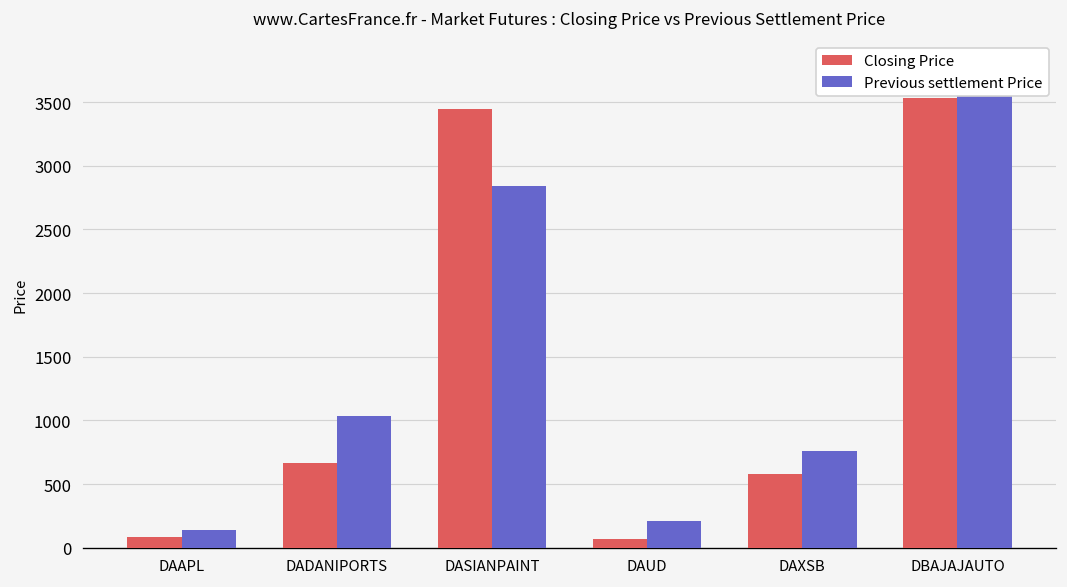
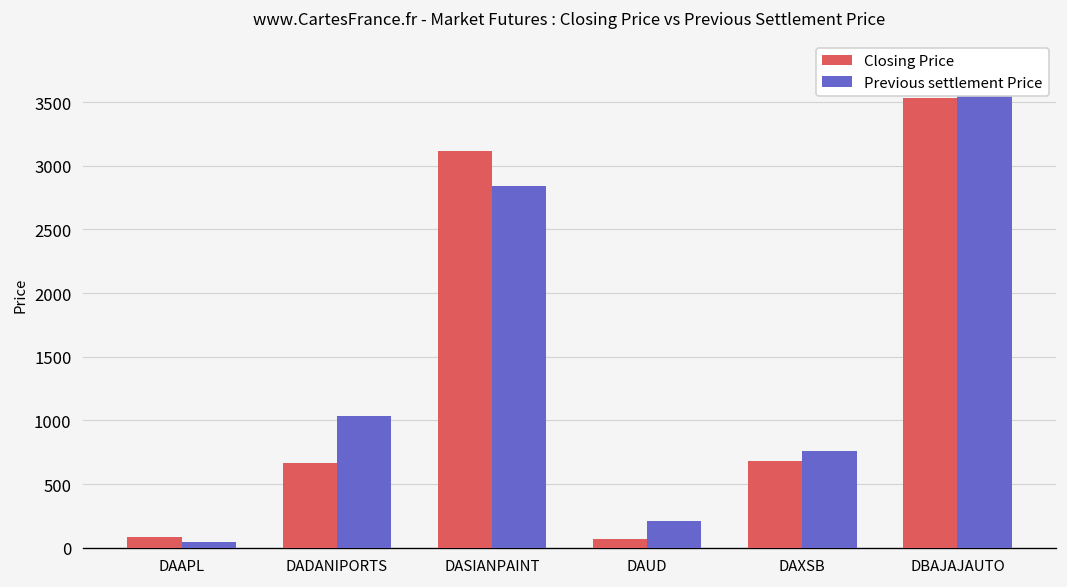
  {
    "Closing Price": {
      "DAAPL": 80,
      "DADANIPORTS": 660,
-     "DASIANPAINT": 3440,
+     "DASIANPAINT": 3120,
      "DAUD": 70,
-     "DAXSB": 580
+     "DAXSB": 690
    },
    "Previous settlement Price": {
-     "DAAPL": 140,
+     "DAAPL": 50,
      "DADANIPORTS": 1040,
      "DASIANPAINT": 2840,
      "DAUD": 210,
      "DAXSB": 760
    }
  }
